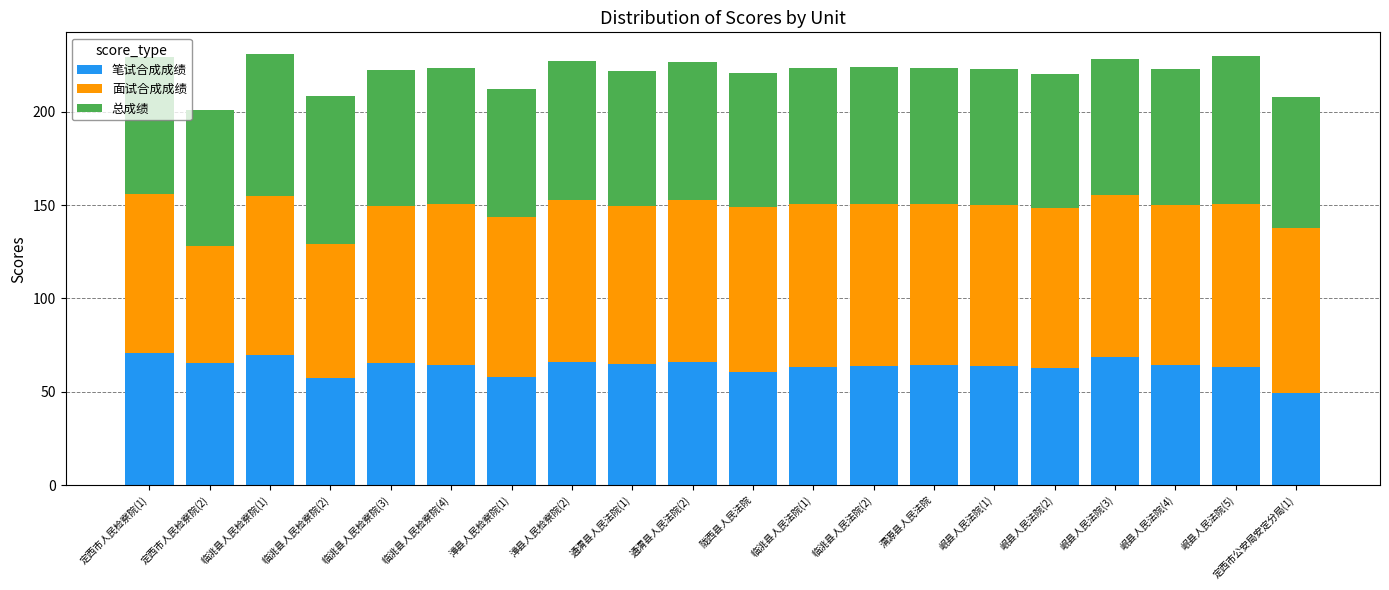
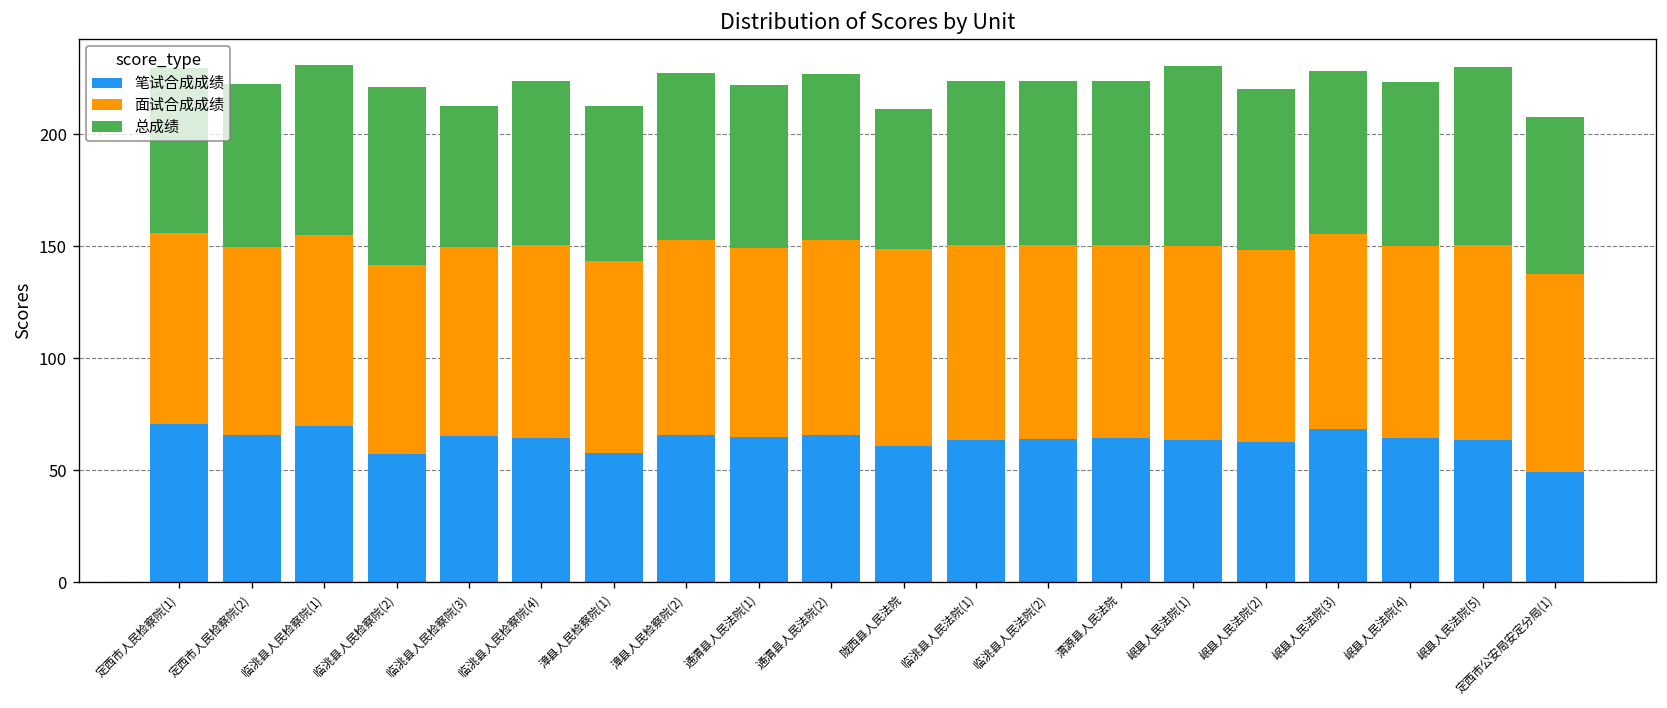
  {
    "笔试合成成绩": {
      "定西市人民检察院(1)": 71,
      "定西市人民检察院(2)": 66,
      "临洮县人民检察院(1)": 70,
      "临洮县人民检察院(2)": 57,
      "临洮县人民检察院(3)": 65,
      "临洮县人民检察院(4)": 64,
      "漳县人民检察院(1)": 58,
      "漳县人民检察院(2)": 66,
      "通渭县人民法院(1)": 65,
      "通渭县人民法院(2)": 66,
      "陇西县人民法院": 61,
      "临洮县人民法院(1)": 63,
      "临洮县人民法院(2)": 64,
      "渭源县人民法院": 64,
      "岷县人民法院(1)": 64,
      "岷县人民法院(2)": 63,
      "岷县人民法院(3)": 69,
      "岷县人民法院(4)": 64,
      "岷县人民法院(5)": 63,
      "定西市公安局安定分局(1)": 49
    },
    "面试合成成绩": {
      "定西市人民检察院(1)": 85,
-     "定西市人民检察院(2)": 63,
+     "定西市人民检察院(2)": 84,
      "临洮县人民检察院(1)": 85,
-     "临洮县人民检察院(2)": 72,
+     "临洮县人民检察院(2)": 84,
      "临洮县人民检察院(3)": 84,
      "临洮县人民检察院(4)": 86,
      "漳县人民检察院(1)": 86,
      "漳县人民检察院(2)": 87,
      "通渭县人民法院(1)": 85,
      "通渭县人民法院(2)": 87,
      "陇西县人民法院": 88,
      "临洮县人民法院(1)": 87,
      "临洮县人民法院(2)": 87,
      "渭源县人民法院": 86,
      "岷县人民法院(1)": 87,
      "岷县人民法院(2)": 86,
      "岷县人民法院(3)": 87,
      "岷县人民法院(4)": 86,
      "岷县人民法院(5)": 87,
      "定西市公安局安定分局(1)": 88
    },
    "总成绩": {
      "定西市人民检察院(2)": 73,
      "临洮县人民检察院(1)": 76,
      "临洮县人民检察院(2)": 80,
-     "临洮县人民检察院(3)": 73,
+     "临洮县人民检察院(3)": 63,
      "临洮县人民检察院(4)": 73,
      "漳县人民检察院(1)": 69,
      "漳县人民检察院(2)": 74,
      "通渭县人民法院(1)": 73,
      "通渭县人民法院(2)": 74,
-     "陇西县人民法院": 72,
+     "陇西县人民法院": 62,
      "临洮县人民法院(1)": 73,
      "临洮县人民法院(2)": 73,
      "渭源县人民法院": 73,
-     "岷县人民法院(1)": 73,
+     "岷县人民法院(1)": 80,
      "岷县人民法院(2)": 72,
      "岷县人民法院(3)": 73,
      "岷县人民法院(4)": 73,
      "岷县人民法院(5)": 79,
      "定西市公安局安定分局(1)": 70
    }
  }
